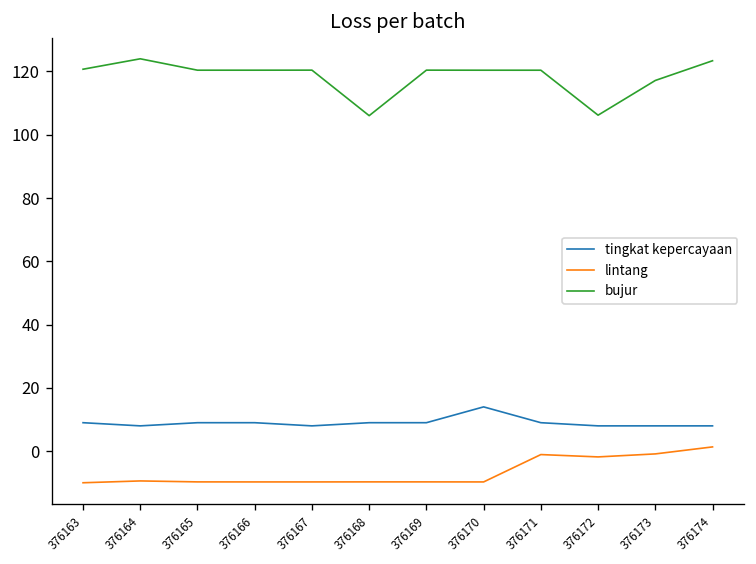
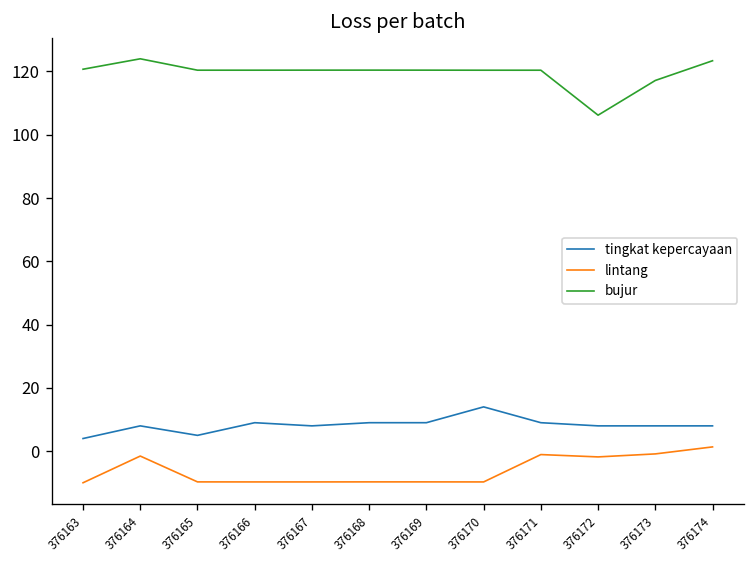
  {
    "tingkat kepercayaan": {
-     "376163": 9,
+     "376163": 4,
      "376164": 8,
-     "376165": 9,
+     "376165": 5,
      "376166": 9,
      "376167": 8,
      "376168": 9,
      "376169": 9,
      "376170": 14,
      "376171": 9,
      "376172": 8,
      "376173": 8,
      "376174": 8
    },
    "lintang": {
      "376163": -10,
-     "376164": -9,
+     "376164": -2,
      "376165": -10,
      "376166": -10,
      "376167": -10,
      "376168": -10,
      "376169": -10,
      "376170": -10,
      "376171": -1,
      "376172": -2,
      "376173": -1,
      "376174": 1
    },
    "bujur": {
      "376163": 121,
      "376164": 124,
      "376165": 120,
      "376166": 120,
      "376167": 120,
-     "376168": 106,
+     "376168": 120,
      "376169": 120,
      "376170": 120,
      "376171": 120,
      "376172": 106,
      "376173": 117,
      "376174": 123
    }
  }
